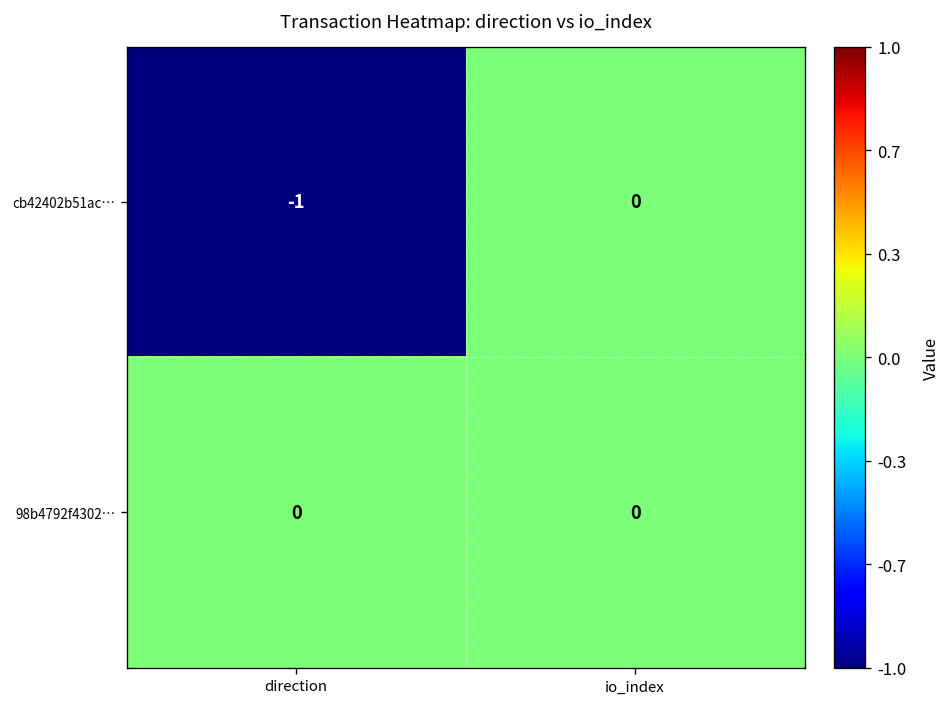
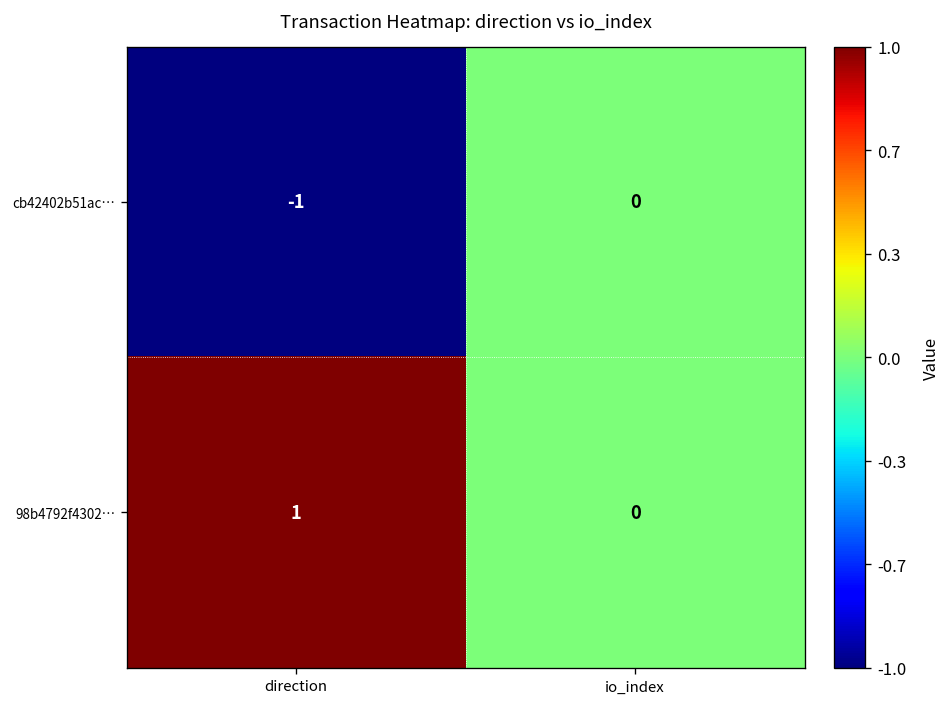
  {
    "cb42402b51ac…": {
      "direction": -1,
      "io_index": 0
    },
    "98b4792f4302…": {
-     "direction": 0,
+     "direction": 1,
      "io_index": 0
    }
  }
